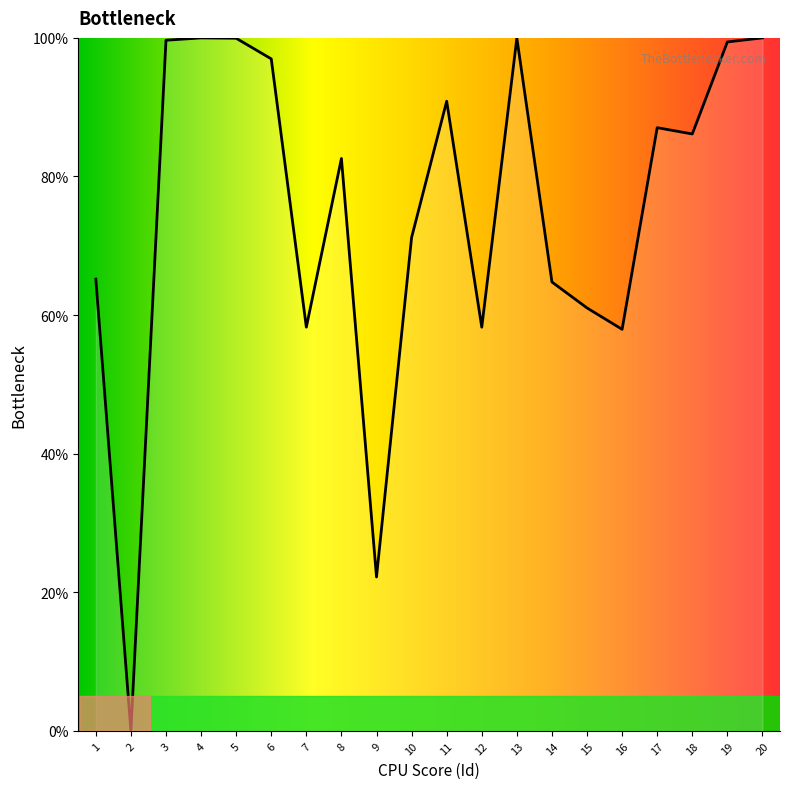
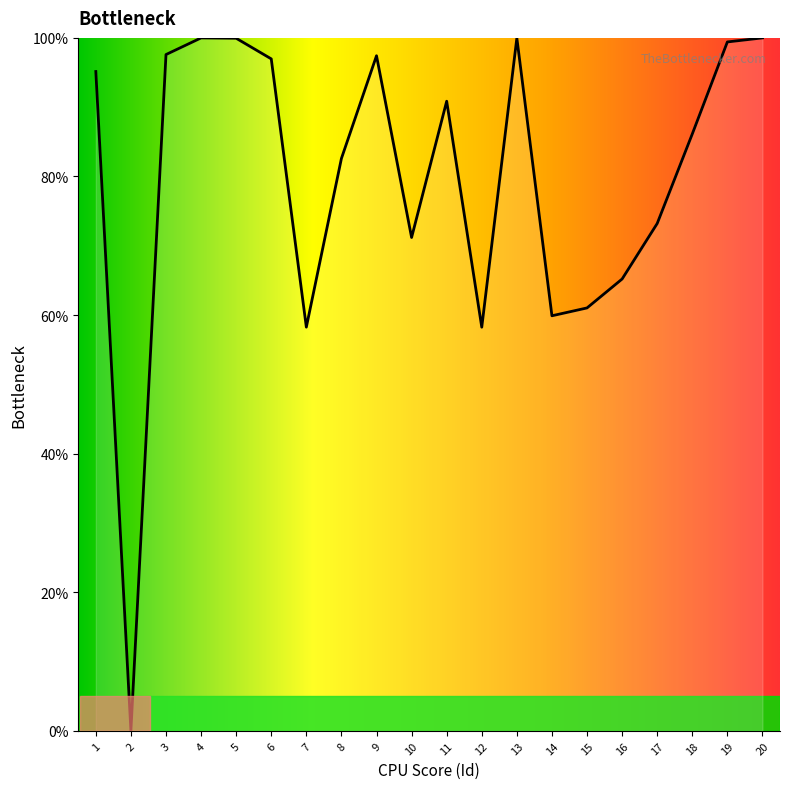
  {
-   "1": "65%",
-   "3": "100%",
+   "1": "95%",
+   "3": "98%",
    "4": "100%",
    "5": "100%",
    "6": "97%",
    "7": "58%",
    "8": "83%",
-   "9": "22%",
+   "9": "97%",
    "10": "71%",
    "11": "91%",
    "12": "58%",
    "13": "100%",
-   "14": "65%",
+   "14": "60%",
    "15": "61%",
-   "16": "58%",
-   "17": "87%",
+   "16": "65%",
+   "17": "73%",
    "18": "86%",
    "19": "99%",
    "20": "100%"
  }
